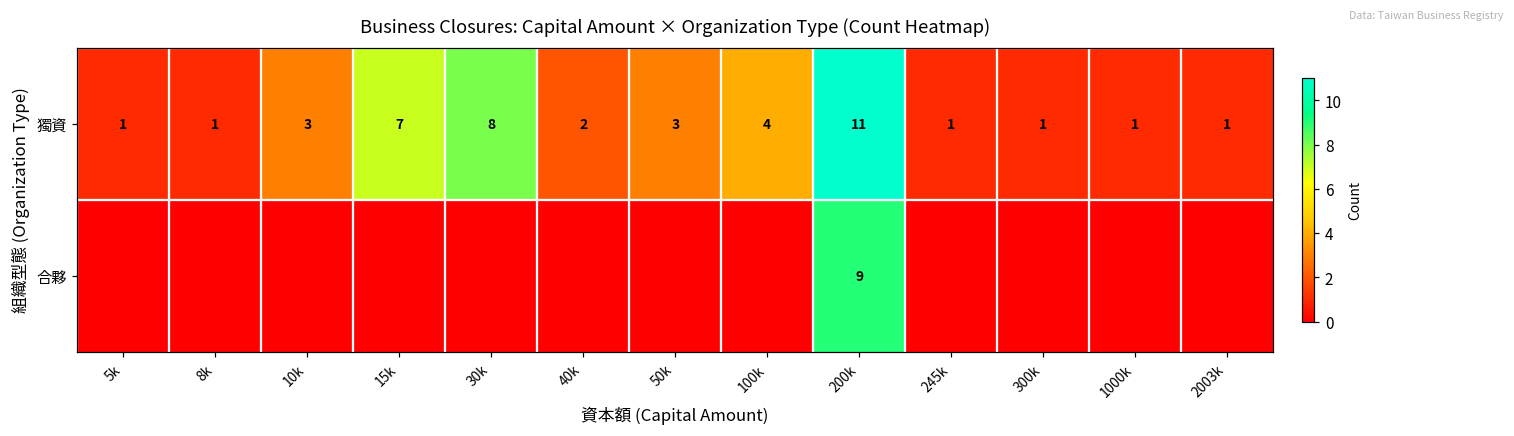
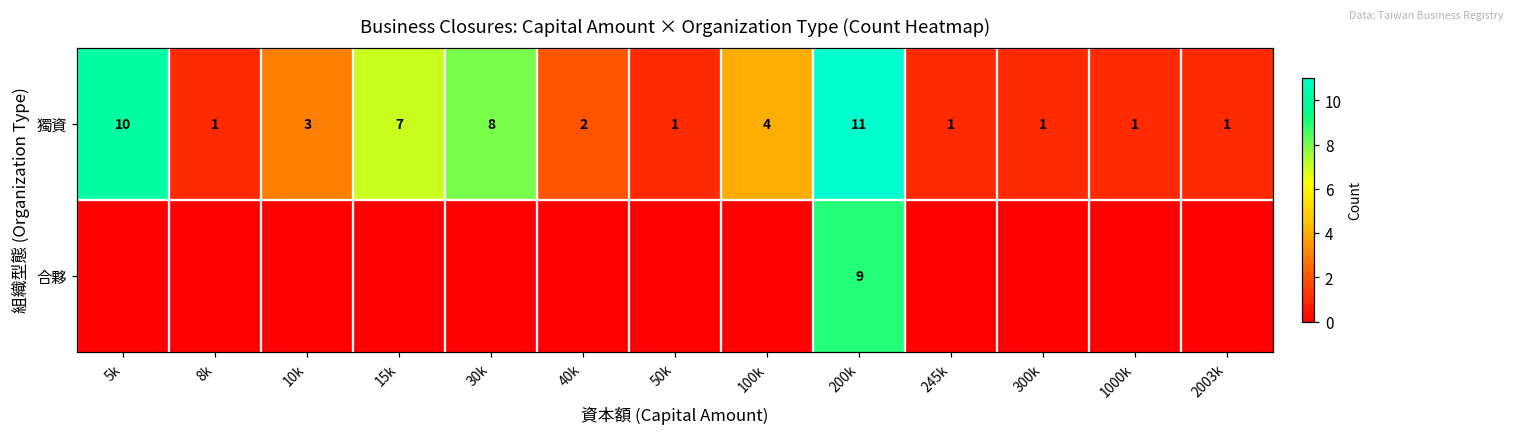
  {
    "獨資": {
-     "5k": 1,
+     "5k": 10,
      "8k": 1,
      "10k": 3,
      "15k": 7,
      "30k": 8,
      "40k": 2,
-     "50k": 3,
+     "50k": 1,
      "100k": 4,
      "200k": 11,
      "245k": 1,
      "300k": 1,
      "1000k": 1,
      "2003k": 1
    },
    "合夥": {
      "200k": 9
    }
  }
